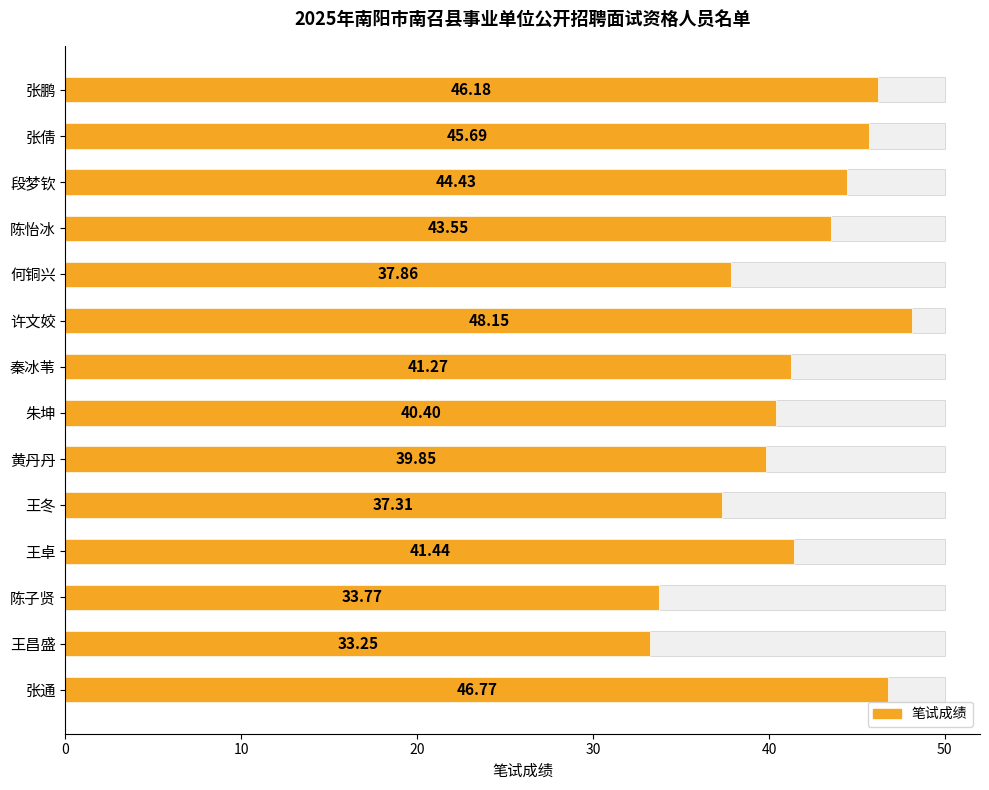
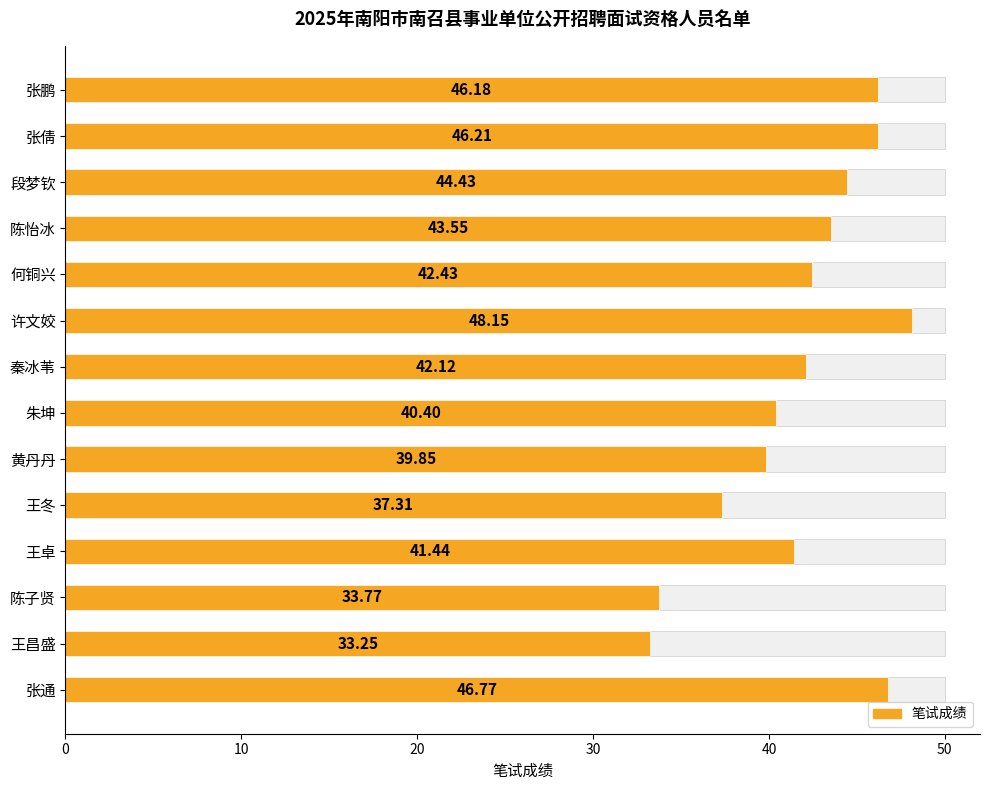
  {
    "笔试成绩": {
-     "张倩": 45.69,
-     "何铜兴": 37.86,
-     "秦冰苇": 41.27
+     "张倩": 46.21,
+     "何铜兴": 42.43,
+     "秦冰苇": 42.12
    }
  }
